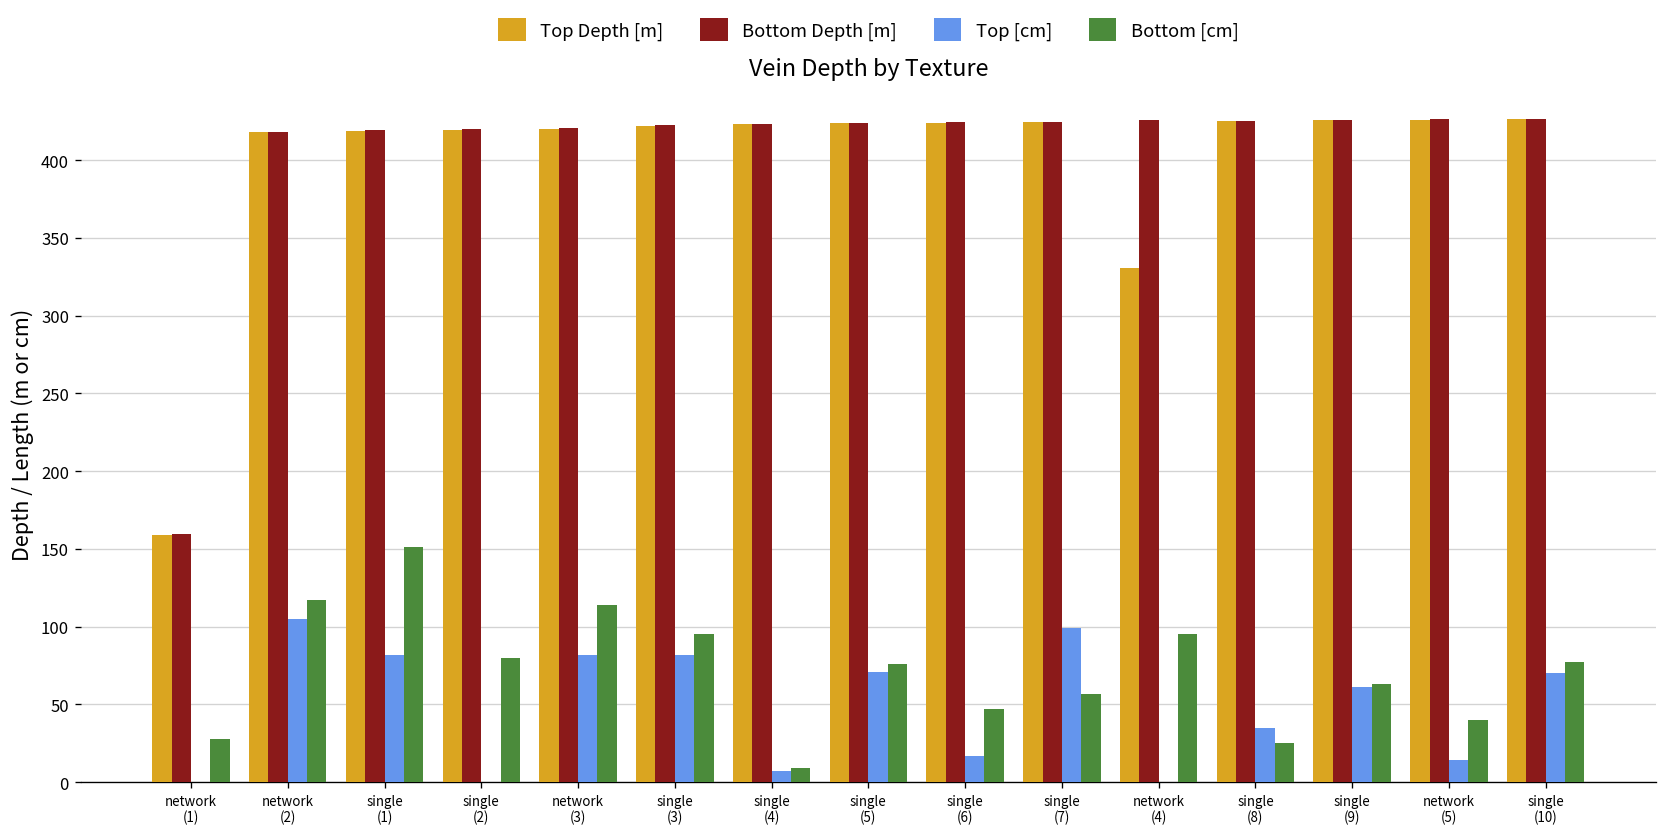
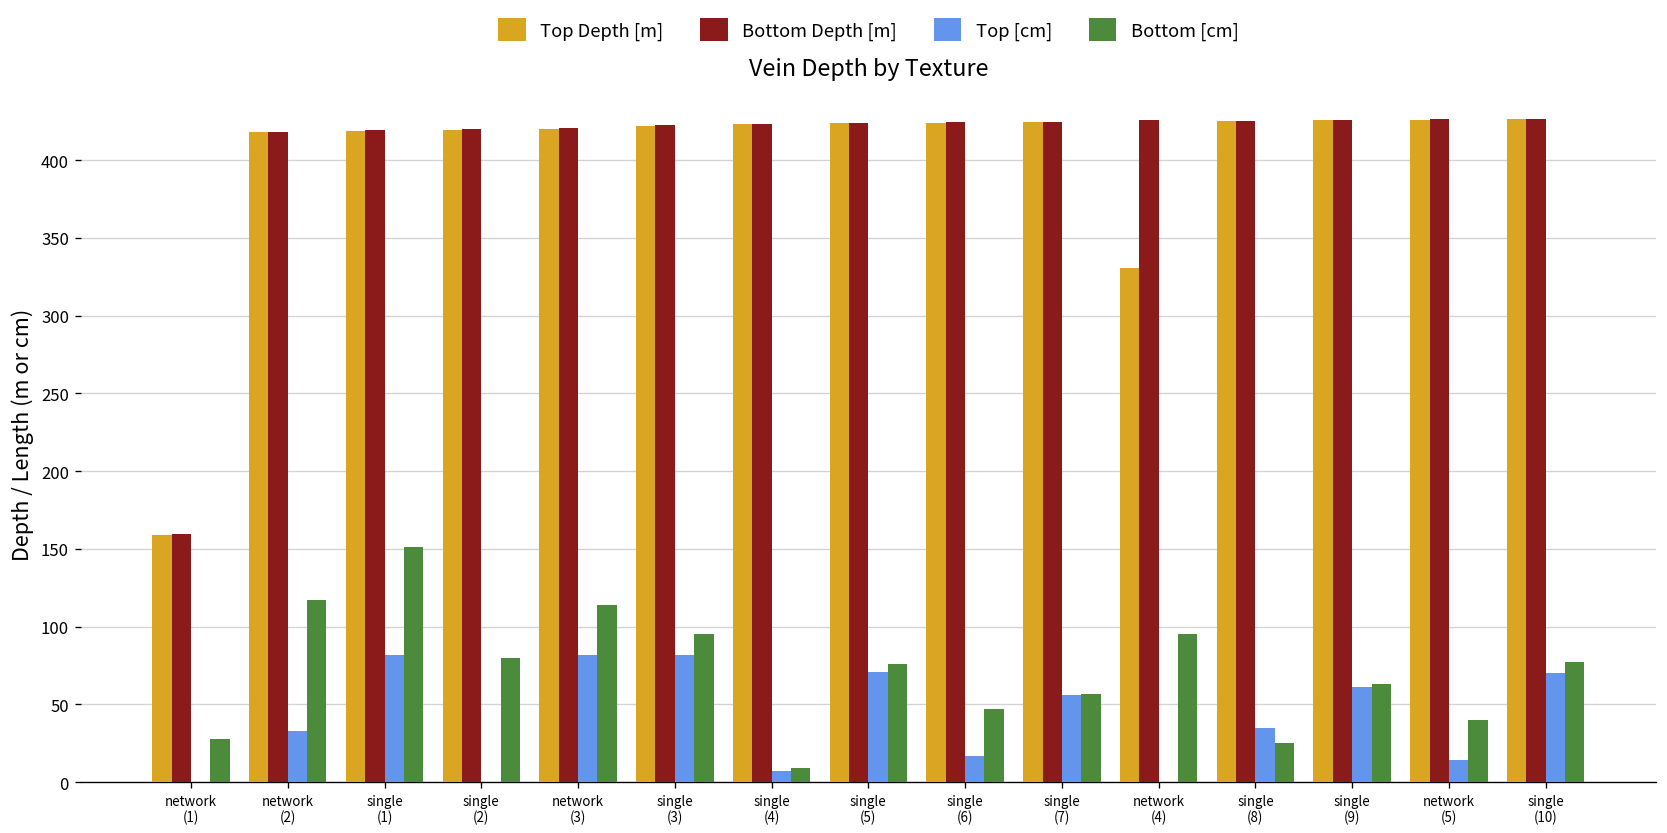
  {
    "Top Depth [m]": {
      "network (1)": 159,
      "network (2)": 418,
      "single (1)": 419,
      "single (2)": 420,
      "network (3)": 420,
      "single (3)": 422,
      "single (4)": 423,
      "single (5)": 424,
      "single (6)": 424,
      "single (7)": 425,
      "network (4)": 331,
      "single (8)": 425,
      "single (9)": 426,
      "network (5)": 426,
      "single (10)": 427
    },
    "Bottom Depth [m]": {
      "network (1)": 159,
      "network (2)": 418,
      "single (1)": 419,
      "single (2)": 420,
      "network (3)": 421,
      "single (3)": 423,
      "single (4)": 423,
      "single (5)": 424,
      "single (6)": 424,
      "single (7)": 425,
      "network (4)": 426,
      "single (8)": 425,
      "single (9)": 426,
      "network (5)": 426,
      "single (10)": 427
    },
    "Top [cm]": {
      "network (1)": 0,
-     "network (2)": 105,
+     "network (2)": 33,
      "single (1)": 82,
      "single (2)": 0,
      "network (3)": 82,
      "single (3)": 82,
      "single (4)": 7,
      "single (5)": 71,
      "single (6)": 17,
-     "single (7)": 99,
+     "single (7)": 56,
      "network (4)": 0,
      "single (8)": 35,
      "single (9)": 61,
      "network (5)": 14,
      "single (10)": 70
    },
    "Bottom [cm]": {
      "network (1)": 28,
      "network (2)": 117,
      "single (1)": 151,
      "single (2)": 80,
      "network (3)": 114,
      "single (3)": 95,
      "single (4)": 9,
      "single (5)": 76,
      "single (6)": 47,
      "single (7)": 57,
      "network (4)": 95,
      "single (8)": 25,
      "single (9)": 63,
      "network (5)": 40,
      "single (10)": 77
    }
  }
